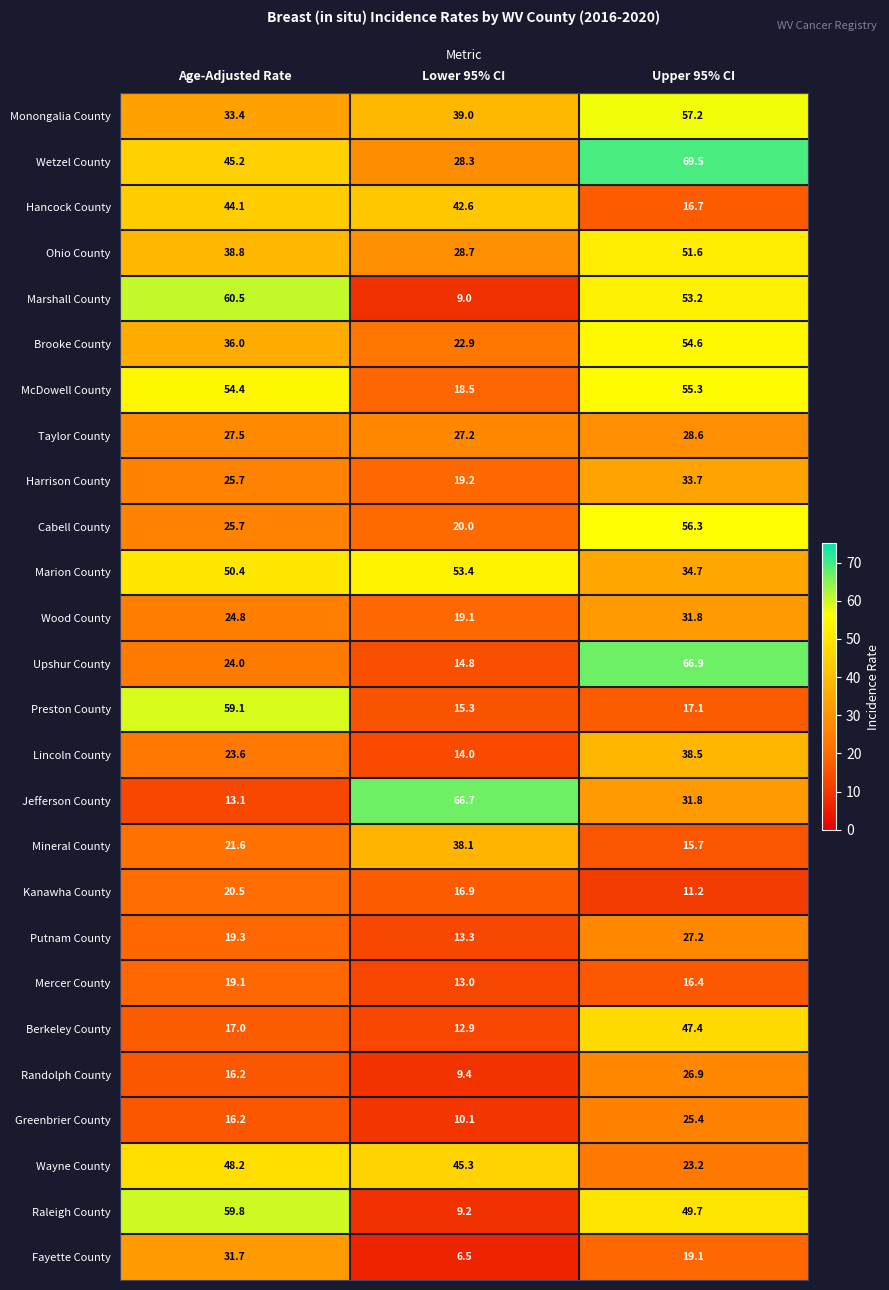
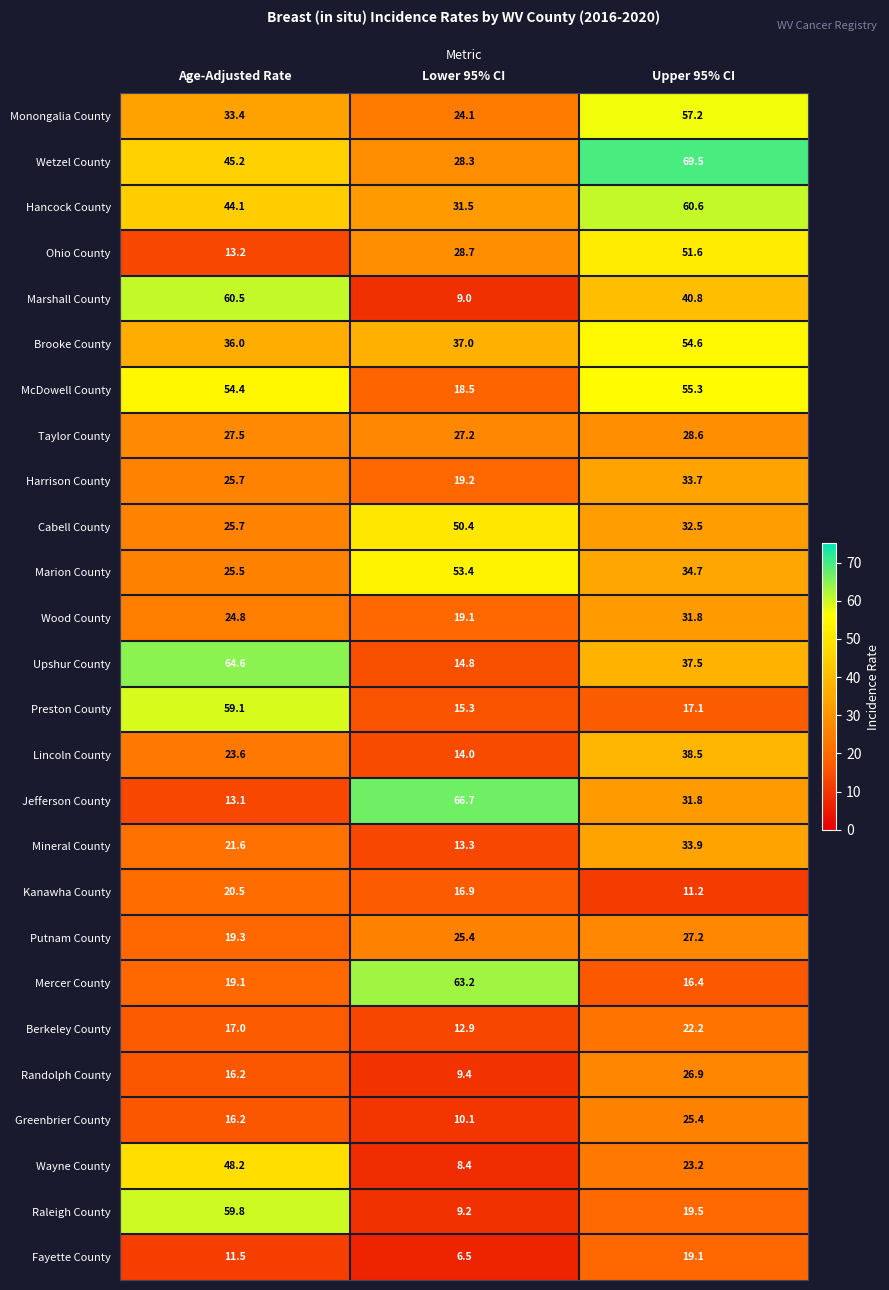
  {
    "Monongalia County": {
      "Age-Adjusted Rate": 33.4,
-     "Lower 95% CI": 39.0,
+     "Lower 95% CI": 24.1,
      "Upper 95% CI": 57.2
    },
    "Wetzel County": {
      "Age-Adjusted Rate": 45.2,
      "Lower 95% CI": 28.3,
      "Upper 95% CI": 69.5
    },
    "Hancock County": {
      "Age-Adjusted Rate": 44.1,
-     "Lower 95% CI": 42.6,
-     "Upper 95% CI": 16.7
+     "Lower 95% CI": 31.5,
+     "Upper 95% CI": 60.6
    },
    "Ohio County": {
-     "Age-Adjusted Rate": 38.8,
+     "Age-Adjusted Rate": 13.2,
      "Lower 95% CI": 28.7,
      "Upper 95% CI": 51.6
    },
    "Marshall County": {
      "Age-Adjusted Rate": 60.5,
      "Lower 95% CI": 9.0,
-     "Upper 95% CI": 53.2
+     "Upper 95% CI": 40.8
    },
    "Brooke County": {
      "Age-Adjusted Rate": 36.0,
-     "Lower 95% CI": 22.9,
+     "Lower 95% CI": 37.0,
      "Upper 95% CI": 54.6
    },
    "McDowell County": {
      "Age-Adjusted Rate": 54.4,
      "Lower 95% CI": 18.5,
      "Upper 95% CI": 55.3
    },
    "Taylor County": {
      "Age-Adjusted Rate": 27.5,
      "Lower 95% CI": 27.2,
      "Upper 95% CI": 28.6
    },
    "Harrison County": {
      "Age-Adjusted Rate": 25.7,
      "Lower 95% CI": 19.2,
      "Upper 95% CI": 33.7
    },
    "Cabell County": {
      "Age-Adjusted Rate": 25.7,
-     "Lower 95% CI": 20.0,
-     "Upper 95% CI": 56.3
+     "Lower 95% CI": 50.4,
+     "Upper 95% CI": 32.5
    },
    "Marion County": {
-     "Age-Adjusted Rate": 50.4,
+     "Age-Adjusted Rate": 25.5,
      "Lower 95% CI": 53.4,
      "Upper 95% CI": 34.7
    },
    "Wood County": {
      "Age-Adjusted Rate": 24.8,
      "Lower 95% CI": 19.1,
      "Upper 95% CI": 31.8
    },
    "Upshur County": {
-     "Age-Adjusted Rate": 24.0,
+     "Age-Adjusted Rate": 64.6,
      "Lower 95% CI": 14.8,
-     "Upper 95% CI": 66.9
+     "Upper 95% CI": 37.5
    },
    "Preston County": {
      "Age-Adjusted Rate": 59.1,
      "Lower 95% CI": 15.3,
      "Upper 95% CI": 17.1
    },
    "Lincoln County": {
      "Age-Adjusted Rate": 23.6,
      "Lower 95% CI": 14.0,
      "Upper 95% CI": 38.5
    },
    "Jefferson County": {
      "Age-Adjusted Rate": 13.1,
      "Lower 95% CI": 66.7,
      "Upper 95% CI": 31.8
    },
    "Mineral County": {
      "Age-Adjusted Rate": 21.6,
-     "Lower 95% CI": 38.1,
-     "Upper 95% CI": 15.7
+     "Lower 95% CI": 13.3,
+     "Upper 95% CI": 33.9
    },
    "Kanawha County": {
      "Age-Adjusted Rate": 20.5,
      "Lower 95% CI": 16.9,
      "Upper 95% CI": 11.2
    },
    "Putnam County": {
      "Age-Adjusted Rate": 19.3,
-     "Lower 95% CI": 13.3,
+     "Lower 95% CI": 25.4,
      "Upper 95% CI": 27.2
    },
    "Mercer County": {
      "Age-Adjusted Rate": 19.1,
-     "Lower 95% CI": 13.0,
+     "Lower 95% CI": 63.2,
      "Upper 95% CI": 16.4
    },
    "Berkeley County": {
      "Age-Adjusted Rate": 17.0,
      "Lower 95% CI": 12.9,
-     "Upper 95% CI": 47.4
+     "Upper 95% CI": 22.2
    },
    "Randolph County": {
      "Age-Adjusted Rate": 16.2,
      "Lower 95% CI": 9.4,
      "Upper 95% CI": 26.9
    },
    "Greenbrier County": {
      "Age-Adjusted Rate": 16.2,
      "Lower 95% CI": 10.1,
      "Upper 95% CI": 25.4
    },
    "Wayne County": {
      "Age-Adjusted Rate": 48.2,
-     "Lower 95% CI": 45.3,
+     "Lower 95% CI": 8.4,
      "Upper 95% CI": 23.2
    },
    "Raleigh County": {
      "Age-Adjusted Rate": 59.8,
      "Lower 95% CI": 9.2,
-     "Upper 95% CI": 49.7
+     "Upper 95% CI": 19.5
    },
    "Fayette County": {
-     "Age-Adjusted Rate": 31.7,
+     "Age-Adjusted Rate": 11.5,
      "Lower 95% CI": 6.5,
      "Upper 95% CI": 19.1
    }
  }
